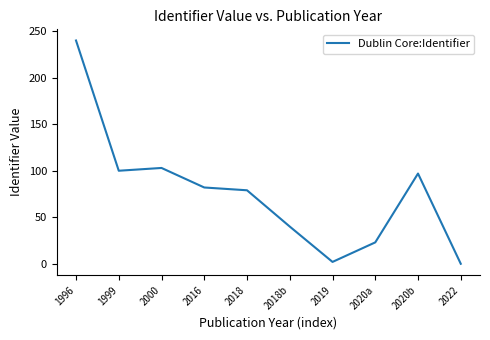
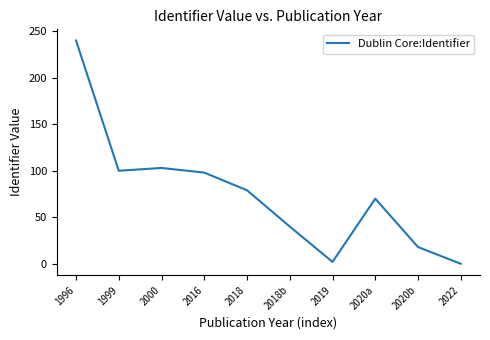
  {
    "1996": 240,
    "1999": 100,
    "2000": 100,
-   "2016": 80,
+   "2016": 100,
    "2018": 80,
    "2018b": 40,
    "2019": 0,
-   "2020a": 20,
-   "2020b": 100,
+   "2020a": 70,
+   "2020b": 20,
    "2022": 0
  }
